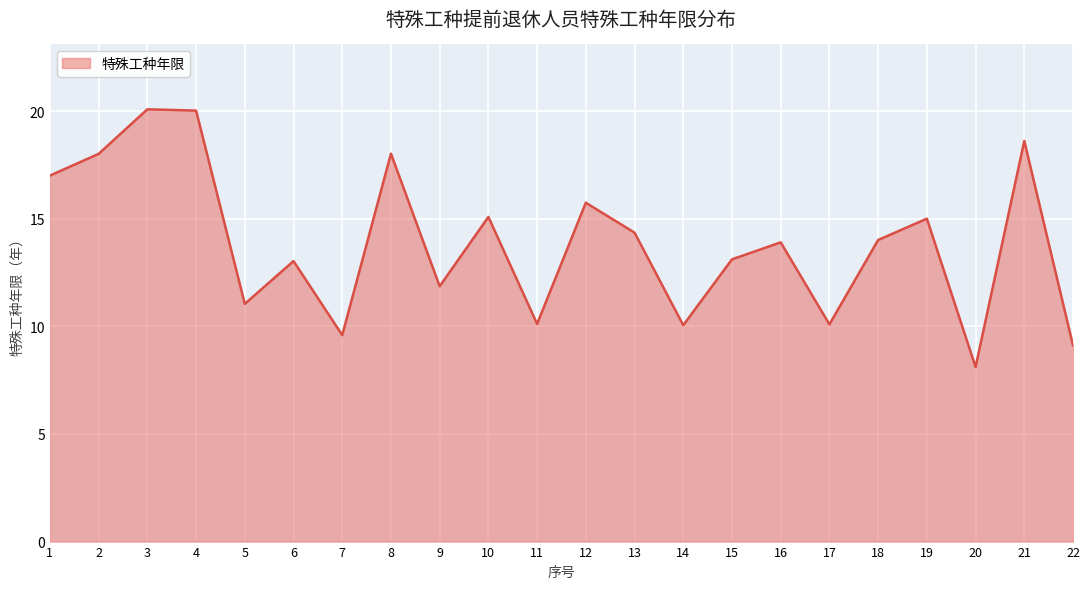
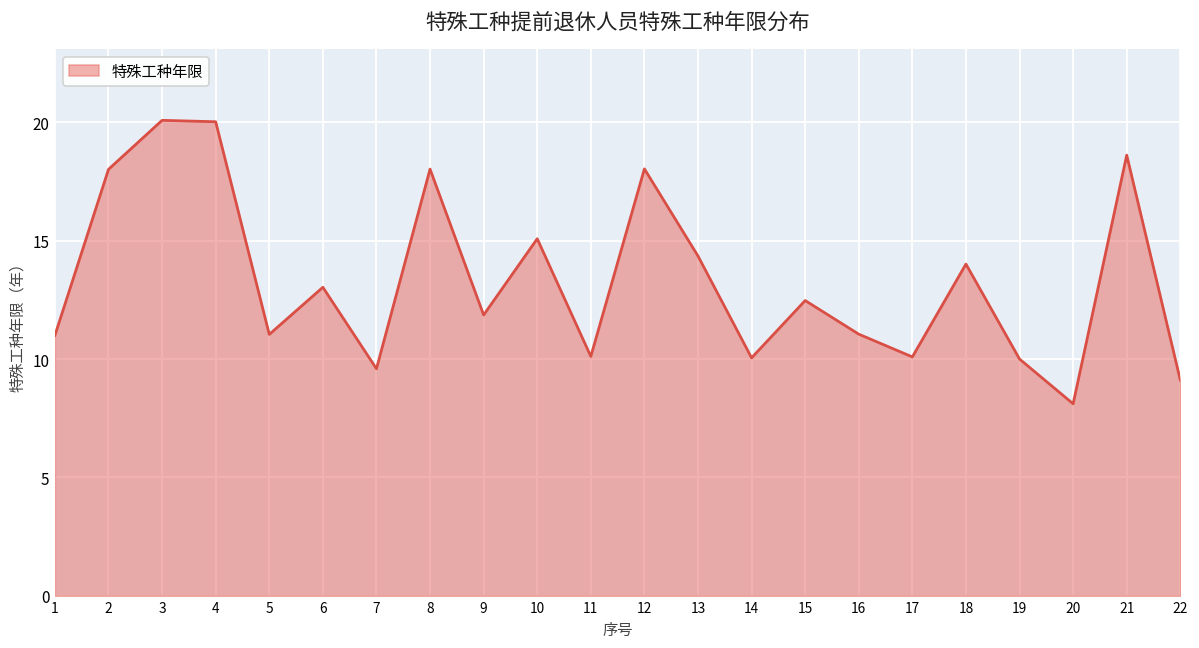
  {
-   "1": 17,
+   "1": 11,
    "2": 18.0,
    "3": 20.1,
    "4": 20.0,
    "5": 11.0,
    "6": 13.0,
    "7": 9.6,
    "8": 18.0,
    "9": 11.9,
    "10": 15.1,
    "11": 10.1,
-   "12": 15.7,
+   "12": 18.0,
    "13": 14.4,
    "14": 10.1,
-   "15": 13.1,
-   "16": 13.9,
+   "15": 12.5,
+   "16": 11.1,
    "17": 10.1,
    "18": 14.0,
-   "19": 15,
+   "19": 10,
    "20": 8.1,
    "21": 18.6,
    "22": 9.1
  }
